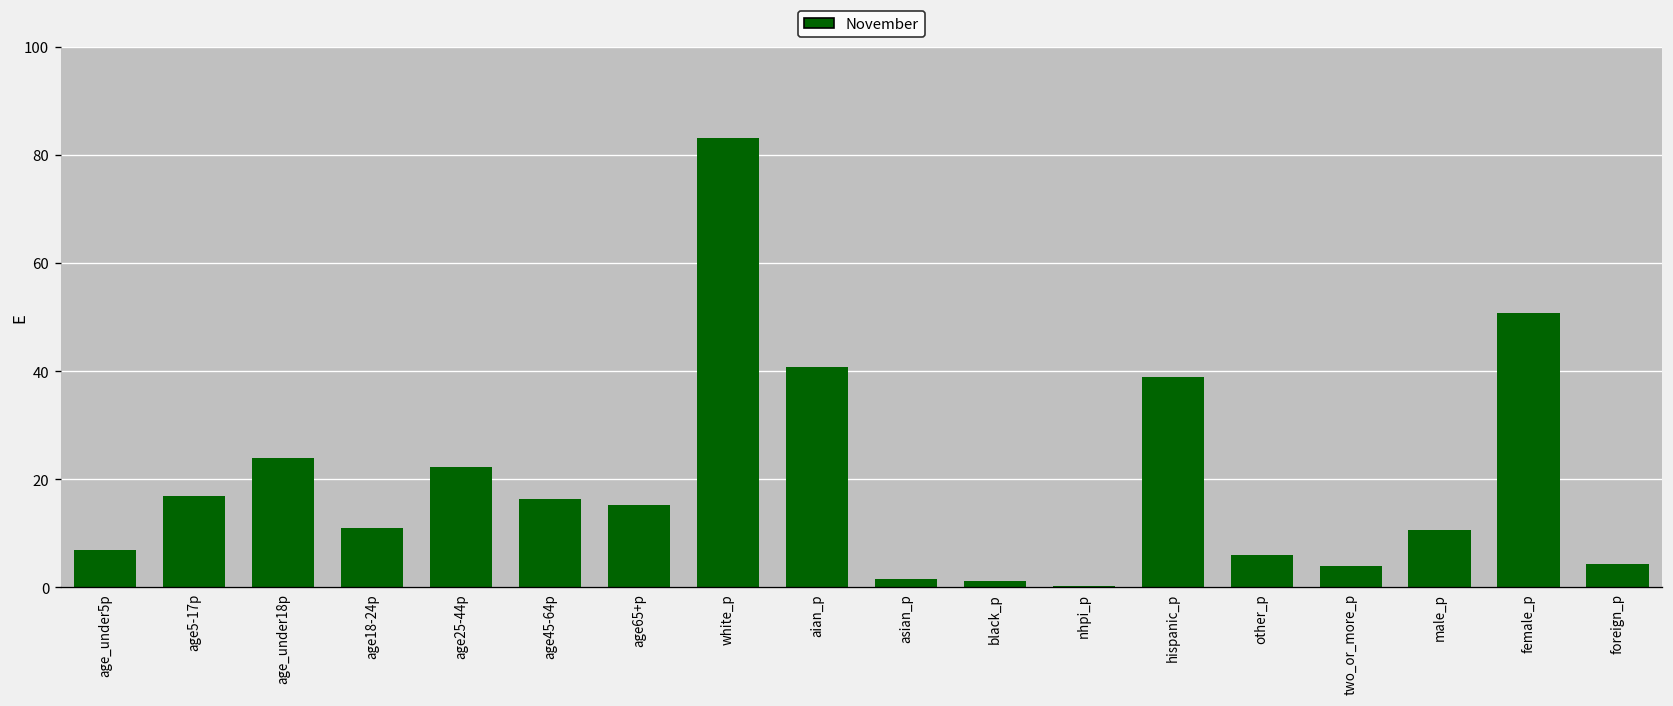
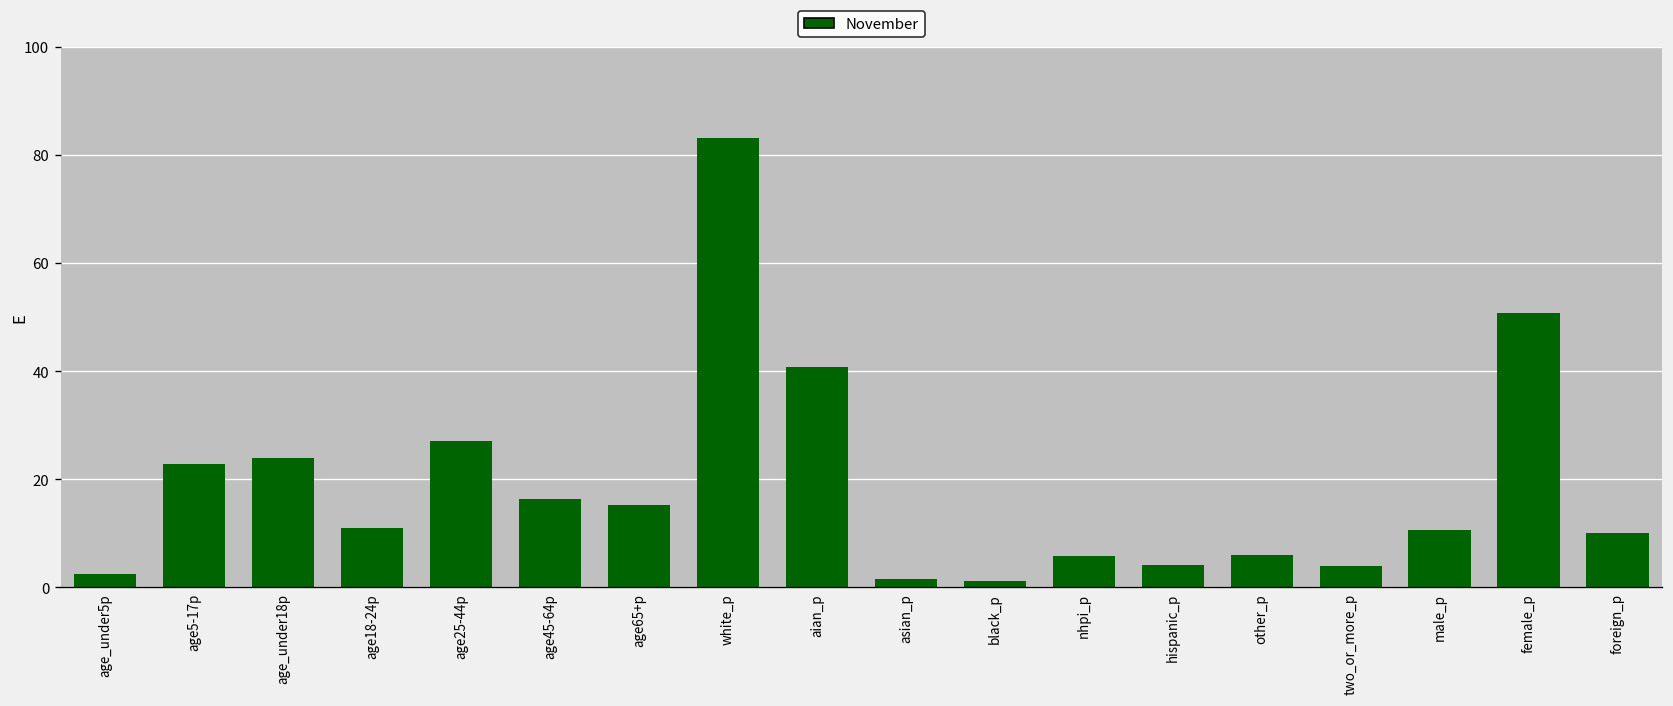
  {
-   "age_under5p": 7,
-   "age5-17p": 17,
+   "age_under5p": 2,
+   "age5-17p": 23,
    "age_under18p": 24,
    "age18-24p": 11,
-   "age25-44p": 22,
+   "age25-44p": 27,
    "age45-64p": 16,
    "age65+p": 15,
    "white_p": 83,
    "aian_p": 41,
    "asian_p": 2,
    "black_p": 1,
-   "nhpi_p": 0,
-   "hispanic_p": 39,
+   "nhpi_p": 6,
+   "hispanic_p": 4,
    "other_p": 6,
    "two_or_more_p": 4,
    "male_p": 11,
    "female_p": 51,
-   "foreign_p": 4
+   "foreign_p": 10
  }
